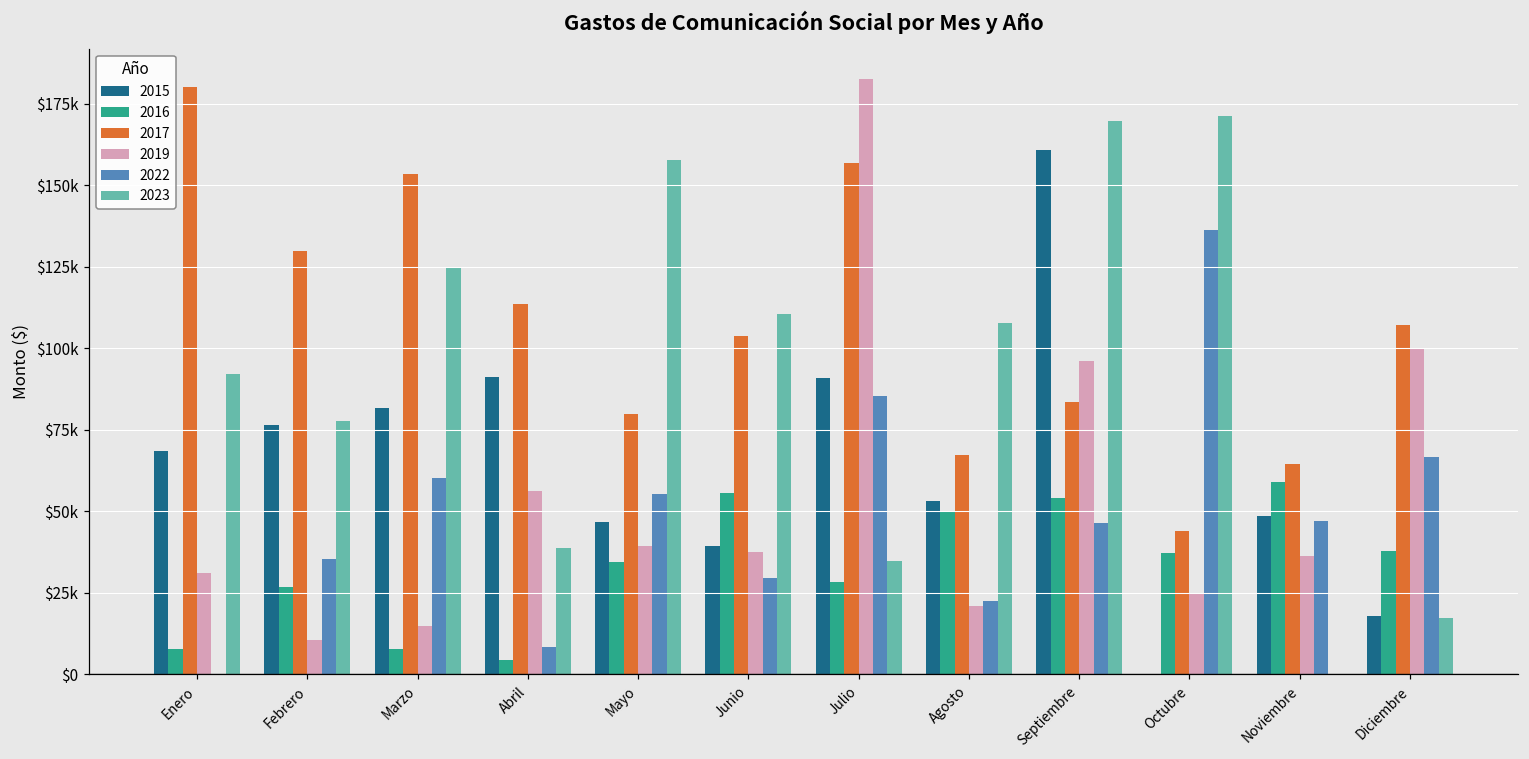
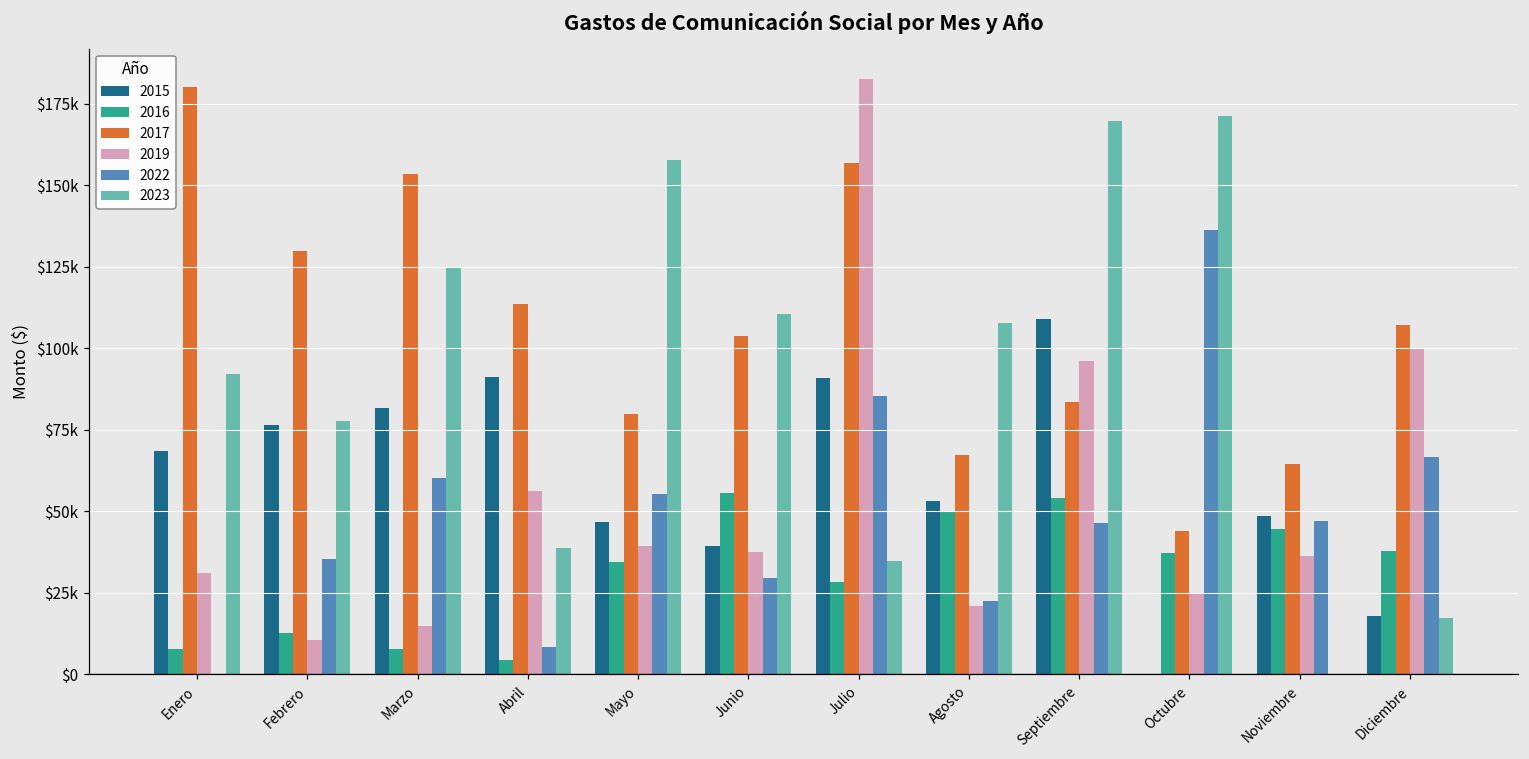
  {
    "2015": {
      "Enero": "$68000",
      "Febrero": "$76000",
      "Marzo": "$82000",
      "Abril": "$91000",
      "Mayo": "$47000",
      "Junio": "$39000",
      "Julio": "$91000",
      "Agosto": "$53000",
-     "Septiembre": "$161000",
+     "Septiembre": "$109000",
      "Octubre": "$0",
      "Noviembre": "$49000",
      "Diciembre": "$18000"
    },
    "2016": {
      "Enero": "$8000",
-     "Febrero": "$27000",
+     "Febrero": "$13000",
      "Marzo": "$8000",
      "Abril": "$4000",
      "Mayo": "$34000",
      "Junio": "$56000",
      "Julio": "$28000",
      "Agosto": "$50000",
      "Septiembre": "$54000",
      "Octubre": "$37000",
-     "Noviembre": "$59000",
+     "Noviembre": "$45000",
      "Diciembre": "$38000"
    },
    "2017": {
      "Enero": "$180000",
      "Febrero": "$130000",
      "Marzo": "$153000",
      "Abril": "$113000",
      "Mayo": "$80000",
      "Junio": "$104000",
      "Julio": "$157000",
      "Agosto": "$67000",
      "Septiembre": "$84000",
      "Octubre": "$44000",
      "Noviembre": "$64000",
      "Diciembre": "$107000"
    },
    "2019": {
      "Enero": "$31000",
      "Febrero": "$10000",
      "Marzo": "$15000",
      "Abril": "$56000",
      "Mayo": "$39000",
      "Junio": "$38000",
      "Julio": "$183000",
      "Agosto": "$21000",
      "Septiembre": "$96000",
      "Octubre": "$25000",
      "Noviembre": "$36000",
      "Diciembre": "$100000"
    }
  }
